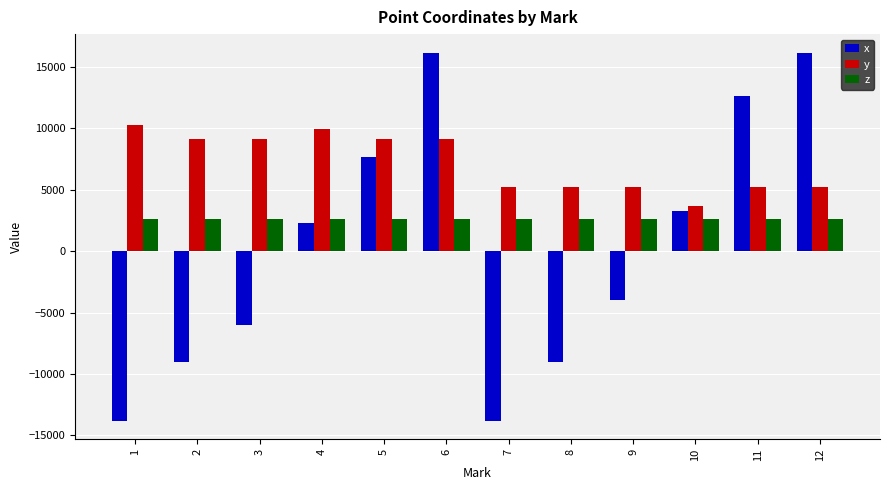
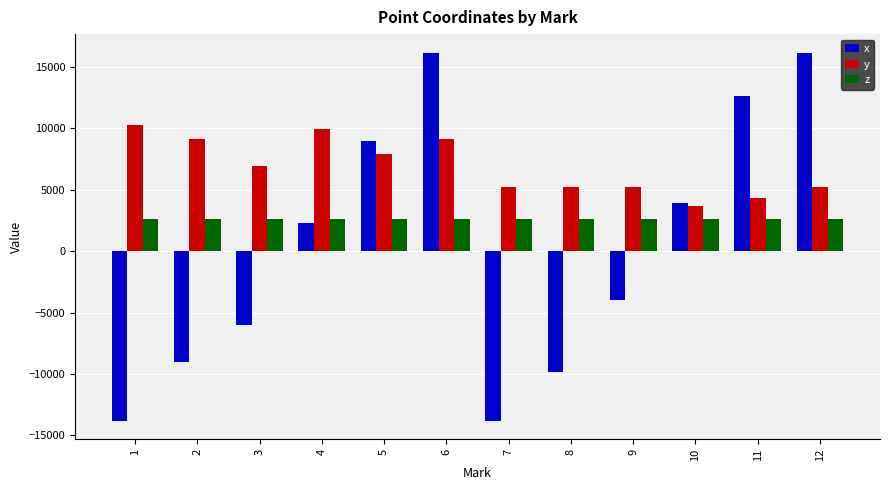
  {
    "x": {
      "1": -13800,
      "2": -9000,
      "3": -6000,
      "4": 2300,
-     "5": 7700,
+     "5": 9000,
      "6": 16200,
      "7": -13800,
-     "8": -9000,
+     "8": -9800,
      "9": -4000,
-     "10": 3200,
+     "10": 3900,
      "11": 12700,
      "12": 16200
    },
    "y": {
      "1": 10200,
      "2": 9200,
-     "3": 9200,
+     "3": 6900,
      "4": 9900,
-     "5": 9200,
+     "5": 7900,
      "6": 9200,
      "7": 5200,
      "8": 5200,
      "9": 5200,
      "10": 3700,
-     "11": 5200,
+     "11": 4300,
      "12": 5200
    },
    "z": {
      "1": 2600,
      "2": 2600,
      "3": 2600,
      "4": 2600,
      "5": 2600,
      "6": 2600,
      "7": 2600,
      "8": 2600,
      "9": 2600,
      "10": 2600,
      "11": 2600,
      "12": 2600
    }
  }
